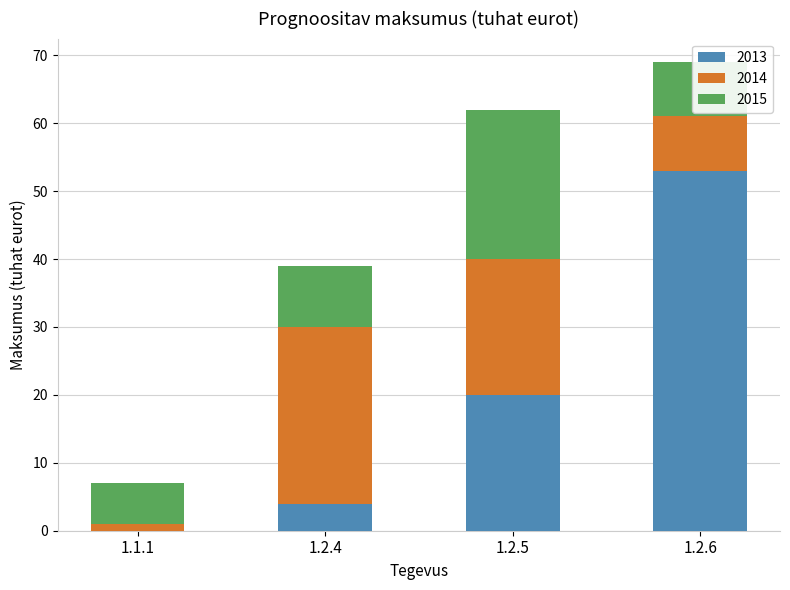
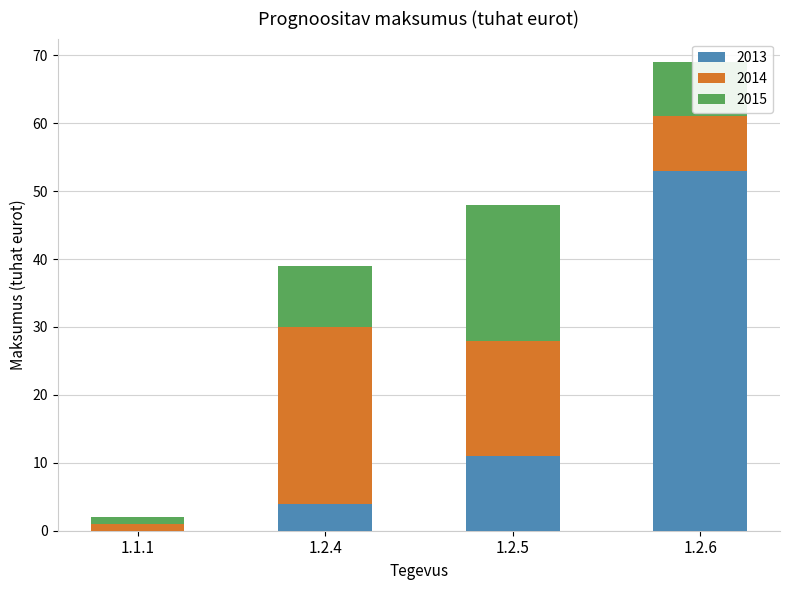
  {
    "2013": {
      "1.1.1": 0,
      "1.2.4": 4,
-     "1.2.5": 20,
+     "1.2.5": 11,
      "1.2.6": 53
    },
    "2014": {
      "1.1.1": 1,
      "1.2.4": 26,
-     "1.2.5": 20,
+     "1.2.5": 17,
      "1.2.6": 8
    },
    "2015": {
-     "1.1.1": 6,
+     "1.1.1": 1,
      "1.2.4": 9,
-     "1.2.5": 22
+     "1.2.5": 20
    }
  }
